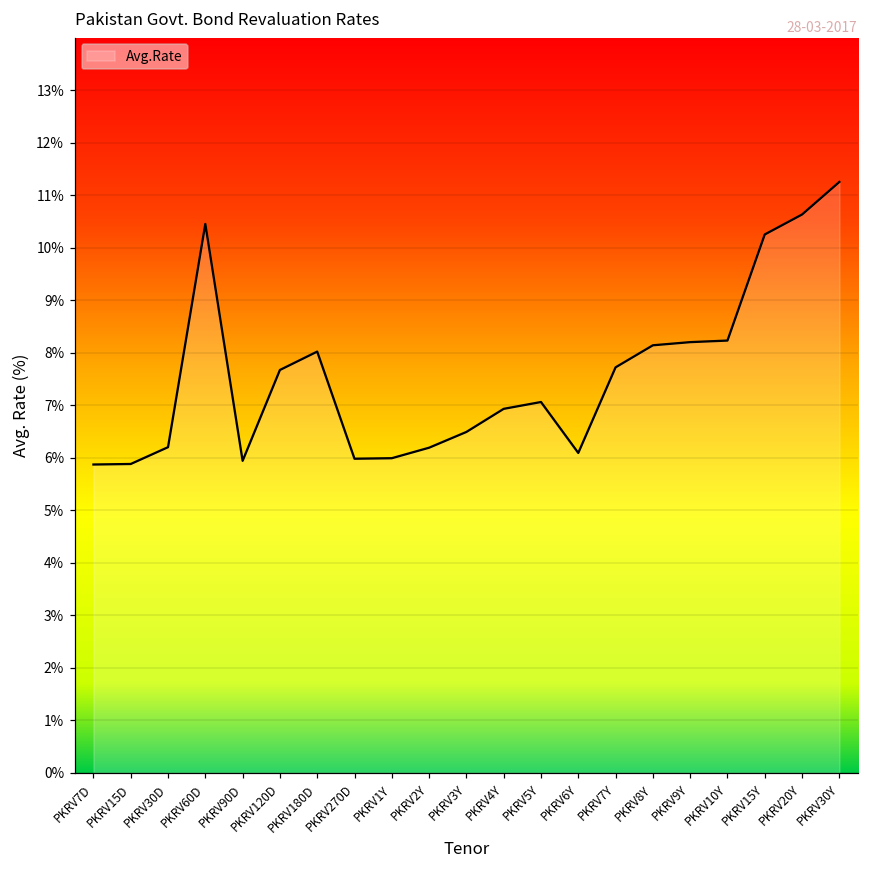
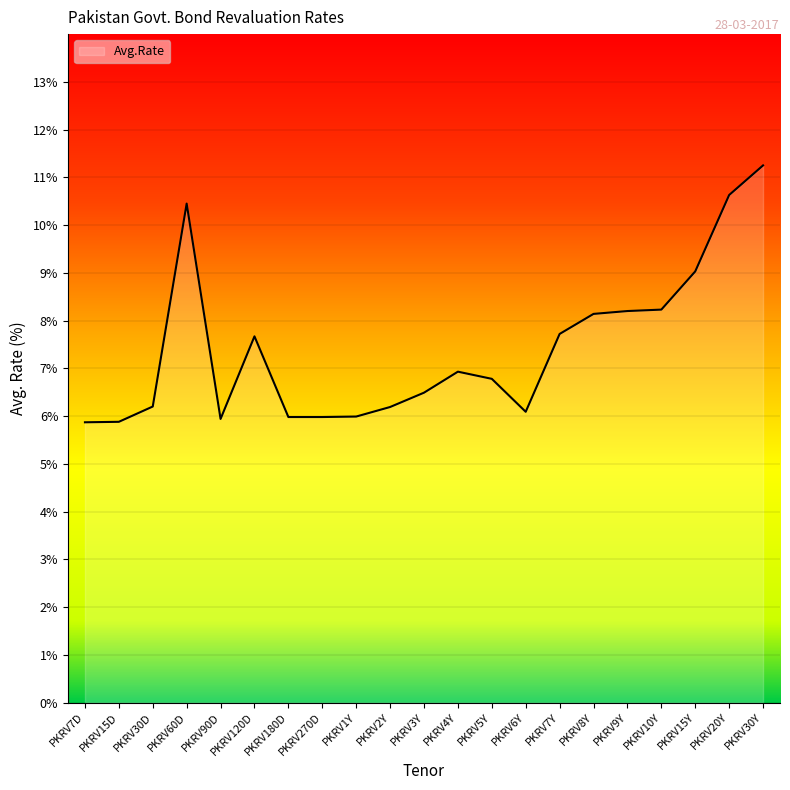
  {
    "PKRV7D": "5.9%",
    "PKRV15D": "5.9%",
    "PKRV30D": "6.2%",
    "PKRV60D": "10.5%",
    "PKRV90D": "5.9%",
    "PKRV120D": "7.7%",
-   "PKRV180D": "8.0%",
+   "PKRV180D": "6.0%",
    "PKRV270D": "6.0%",
    "PKRV1Y": "6.0%",
    "PKRV2Y": "6.2%",
    "PKRV3Y": "6.5%",
    "PKRV4Y": "6.9%",
-   "PKRV5Y": "7.1%",
+   "PKRV5Y": "6.8%",
    "PKRV6Y": "6.1%",
    "PKRV7Y": "7.7%",
    "PKRV8Y": "8.1%",
    "PKRV9Y": "8.2%",
    "PKRV10Y": "8.2%",
-   "PKRV15Y": "10.3%",
+   "PKRV15Y": "9.0%",
    "PKRV20Y": "10.6%",
    "PKRV30Y": "11.3%"
  }
